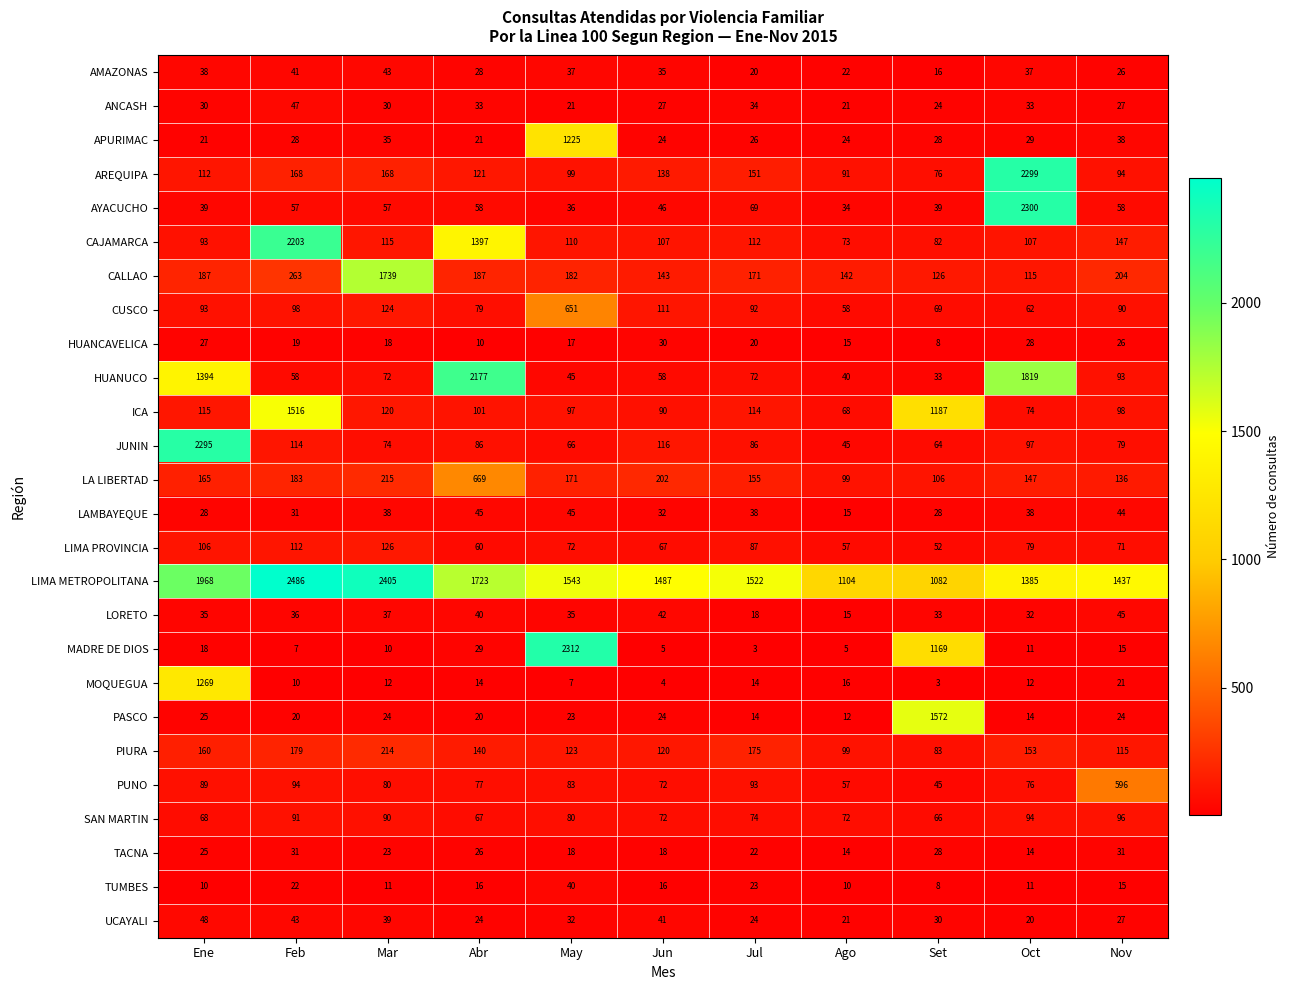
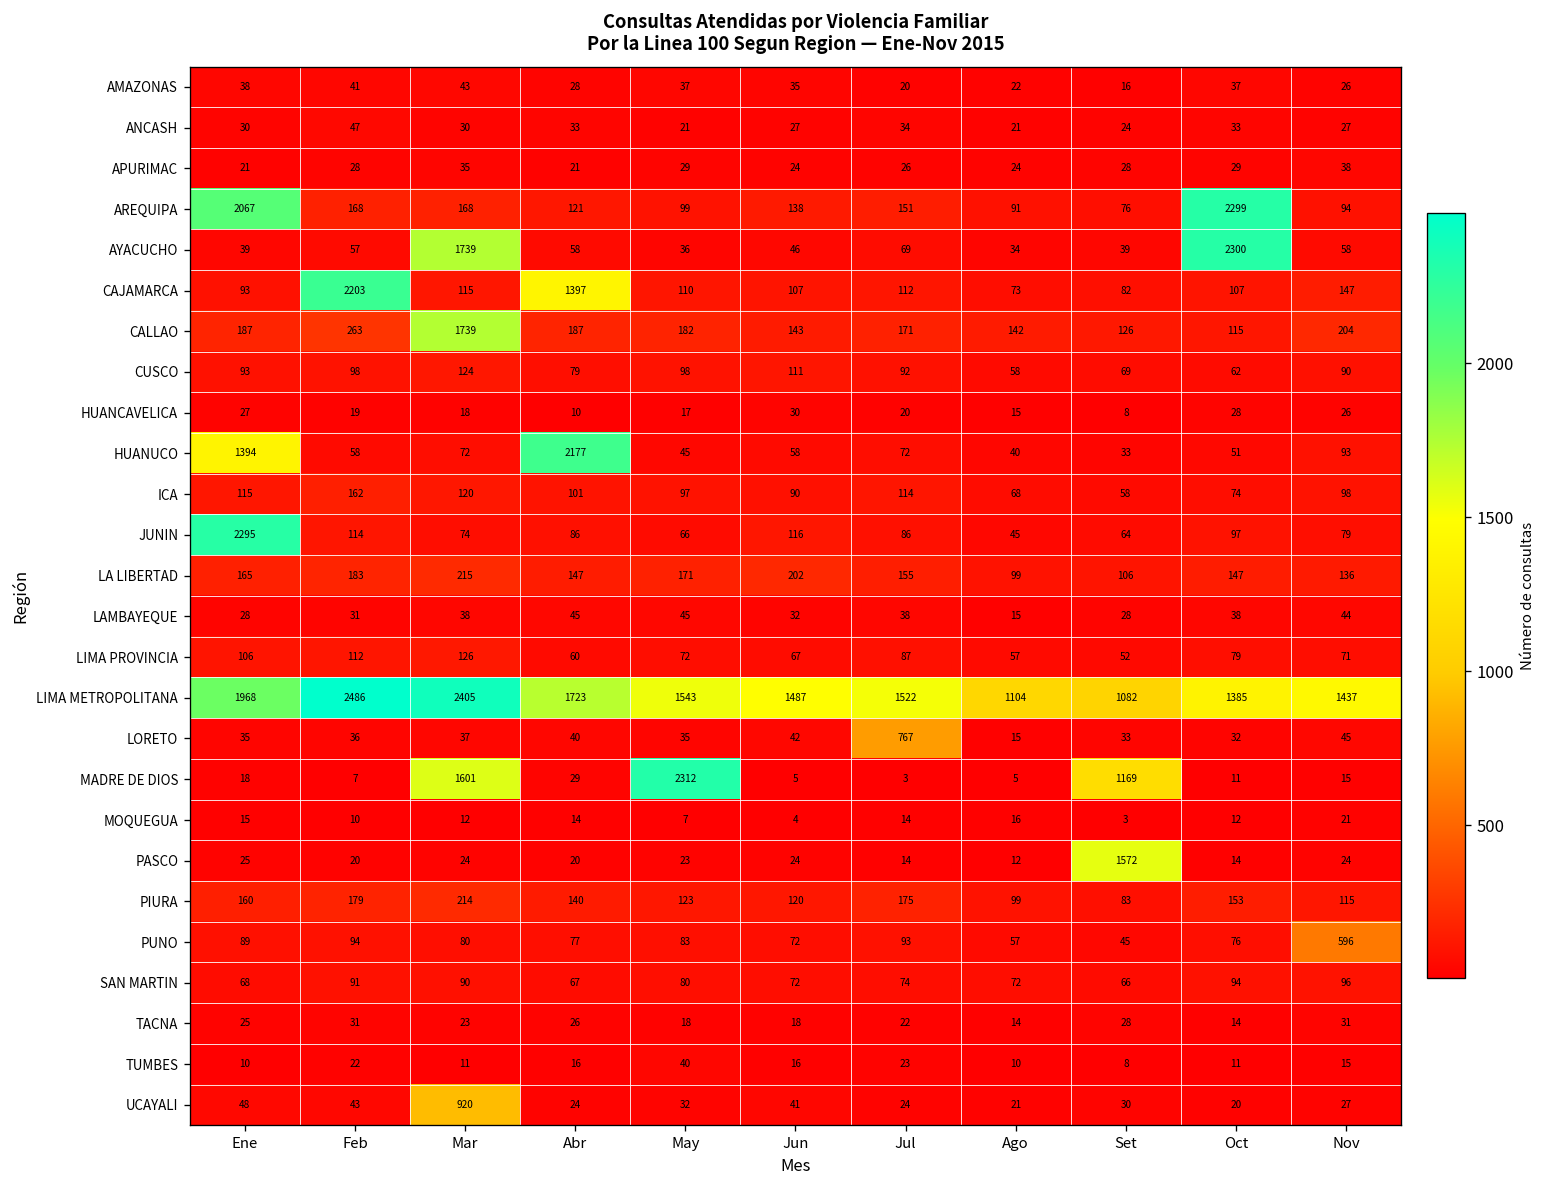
  {
    "APURIMAC": {
      "Ene": 21,
      "Feb": 28,
      "Mar": 35,
      "Abr": 21,
-     "May": 1225,
+     "May": 29,
      "Jun": 24,
      "Jul": 26,
      "Ago": 24,
      "Set": 28,
      "Oct": 29,
      "Nov": 38
    },
    "AREQUIPA": {
-     "Ene": 112,
+     "Ene": 2067,
      "Feb": 168,
      "Mar": 168,
      "Abr": 121,
      "May": 99,
      "Jun": 138,
      "Jul": 151,
      "Ago": 91,
      "Set": 76,
      "Oct": 2299,
      "Nov": 94
    },
    "AYACUCHO": {
      "Ene": 39,
      "Feb": 57,
-     "Mar": 57,
+     "Mar": 1739,
      "Abr": 58,
      "May": 36,
      "Jun": 46,
      "Jul": 69,
      "Ago": 34,
      "Set": 39,
      "Oct": 2300,
      "Nov": 58
    },
    "CUSCO": {
      "Ene": 93,
      "Feb": 98,
      "Mar": 124,
      "Abr": 79,
-     "May": 651,
+     "May": 98,
      "Jun": 111,
      "Jul": 92,
      "Ago": 58,
      "Set": 69,
      "Oct": 62,
      "Nov": 90
    },
    "HUANUCO": {
      "Ene": 1394,
      "Feb": 58,
      "Mar": 72,
      "Abr": 2177,
      "May": 45,
      "Jun": 58,
      "Jul": 72,
      "Ago": 40,
      "Set": 33,
-     "Oct": 1819,
+     "Oct": 51,
      "Nov": 93
    },
    "ICA": {
      "Ene": 115,
-     "Feb": 1516,
+     "Feb": 162,
      "Mar": 120,
      "Abr": 101,
      "May": 97,
      "Jun": 90,
      "Jul": 114,
      "Ago": 68,
-     "Set": 1187,
+     "Set": 58,
      "Oct": 74,
      "Nov": 98
    },
    "LA LIBERTAD": {
      "Ene": 165,
      "Feb": 183,
      "Mar": 215,
-     "Abr": 669,
+     "Abr": 147,
      "May": 171,
      "Jun": 202,
      "Jul": 155,
      "Ago": 99,
      "Set": 106,
      "Oct": 147,
      "Nov": 136
    },
    "LORETO": {
      "Ene": 35,
      "Feb": 36,
      "Mar": 37,
      "Abr": 40,
      "May": 35,
      "Jun": 42,
-     "Jul": 18,
+     "Jul": 767,
      "Ago": 15,
      "Set": 33,
      "Oct": 32,
      "Nov": 45
    },
    "MADRE DE DIOS": {
      "Ene": 18,
      "Feb": 7,
-     "Mar": 10,
+     "Mar": 1601,
      "Abr": 29,
      "May": 2312,
      "Jun": 5,
      "Jul": 3,
      "Ago": 5,
      "Set": 1169,
      "Oct": 11,
      "Nov": 15
    },
    "MOQUEGUA": {
-     "Ene": 1269,
+     "Ene": 15,
      "Feb": 10,
      "Mar": 12,
      "Abr": 14,
      "May": 7,
      "Jun": 4,
      "Jul": 14,
      "Ago": 16,
      "Set": 3,
      "Oct": 12,
      "Nov": 21
    },
    "UCAYALI": {
      "Ene": 48,
      "Feb": 43,
-     "Mar": 39,
+     "Mar": 920,
      "Abr": 24,
      "May": 32,
      "Jun": 41,
      "Jul": 24,
      "Ago": 21,
      "Set": 30,
      "Oct": 20,
      "Nov": 27
    }
  }
